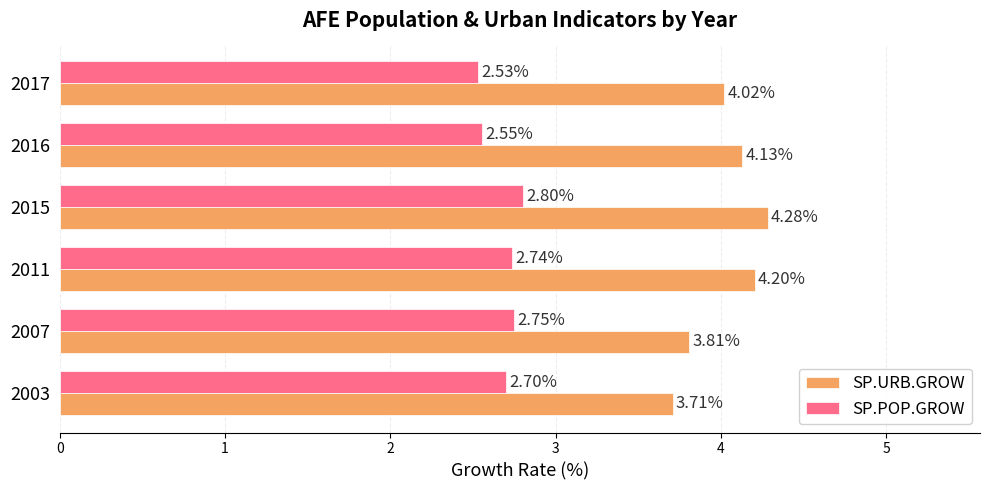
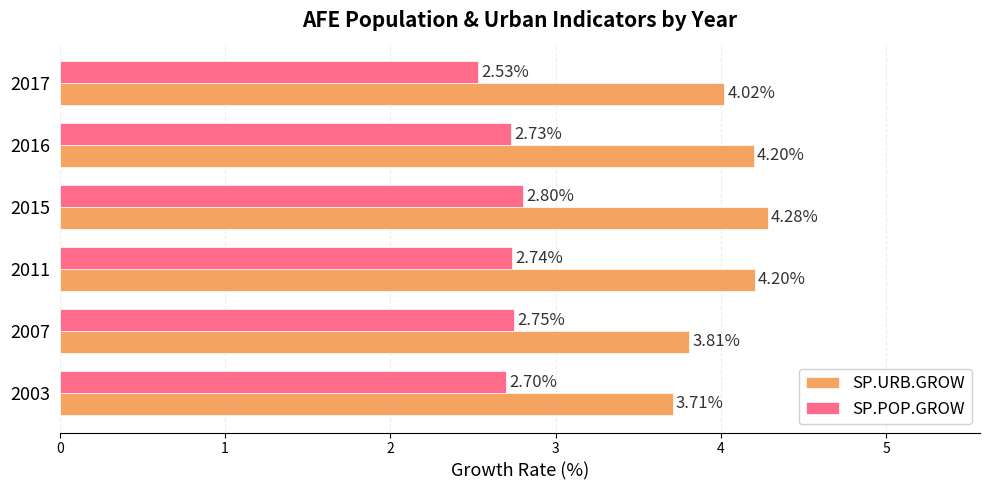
  {
    "SP.URB.GROW": {
      "2017": "4.02%",
-     "2016": "4.13%",
+     "2016": "4.20%",
      "2015": "4.28%",
      "2011": "4.20%",
      "2007": "3.81%",
      "2003": "3.71%"
    },
    "SP.POP.GROW": {
      "2017": "2.53%",
-     "2016": "2.55%",
+     "2016": "2.73%",
      "2015": "2.80%",
      "2011": "2.74%",
      "2007": "2.75%",
      "2003": "2.70%"
    }
  }
